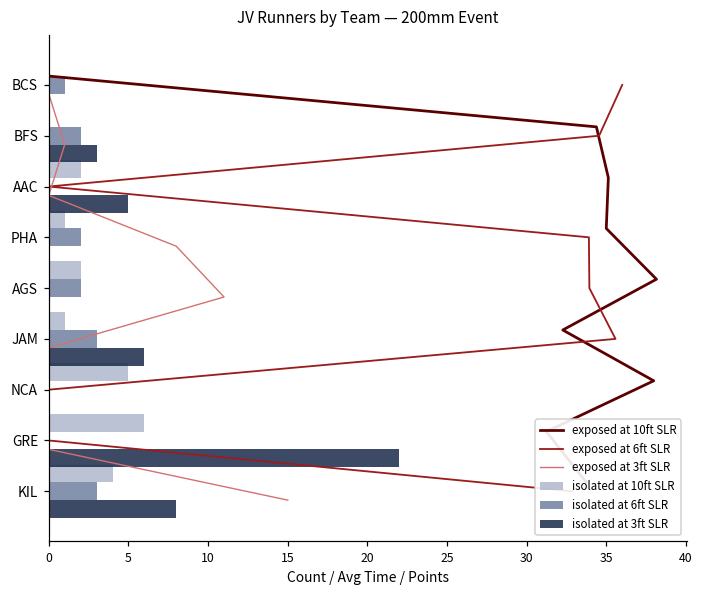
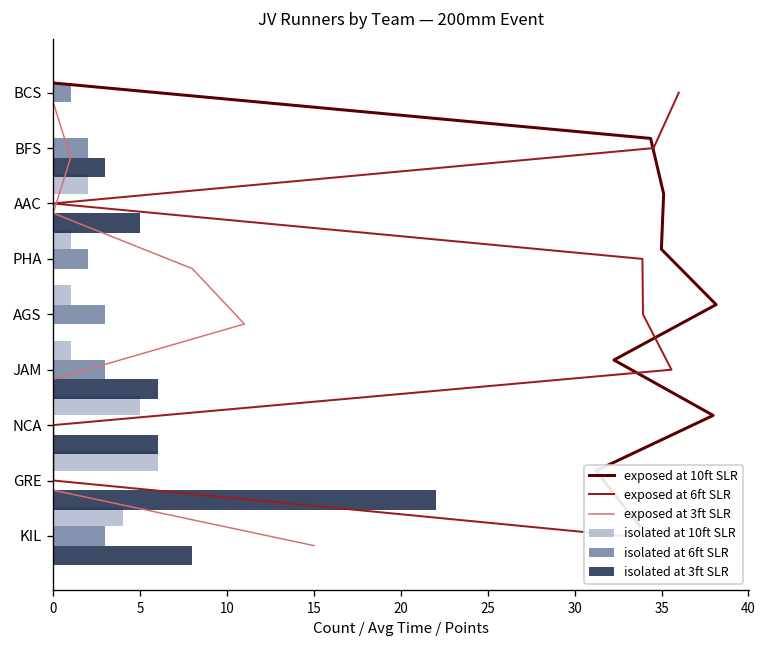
  {
    "isolated at 10ft SLR": {
      "BCS": 0,
      "BFS": 0,
      "AAC": 2,
      "PHA": 1,
-     "AGS": 2,
+     "AGS": 1,
      "JAM": 1,
      "NCA": 5,
      "GRE": 6,
      "KIL": 4
    },
    "isolated at 6ft SLR": {
      "BCS": 1,
      "BFS": 2,
      "AAC": 0,
      "PHA": 2,
-     "AGS": 2,
+     "AGS": 3,
      "JAM": 3,
      "NCA": 0,
      "GRE": 0,
      "KIL": 3
    },
    "isolated at 3ft SLR": {
      "BCS": 0,
      "BFS": 3,
      "AAC": 5,
      "PHA": 0,
      "AGS": 0,
      "JAM": 6,
-     "NCA": 0,
+     "NCA": 6,
      "GRE": 22,
      "KIL": 8
    }
  }
